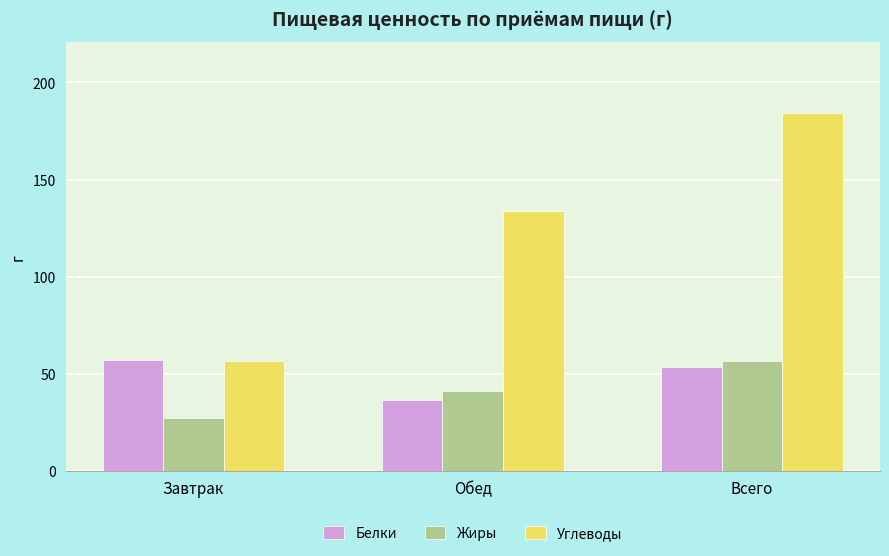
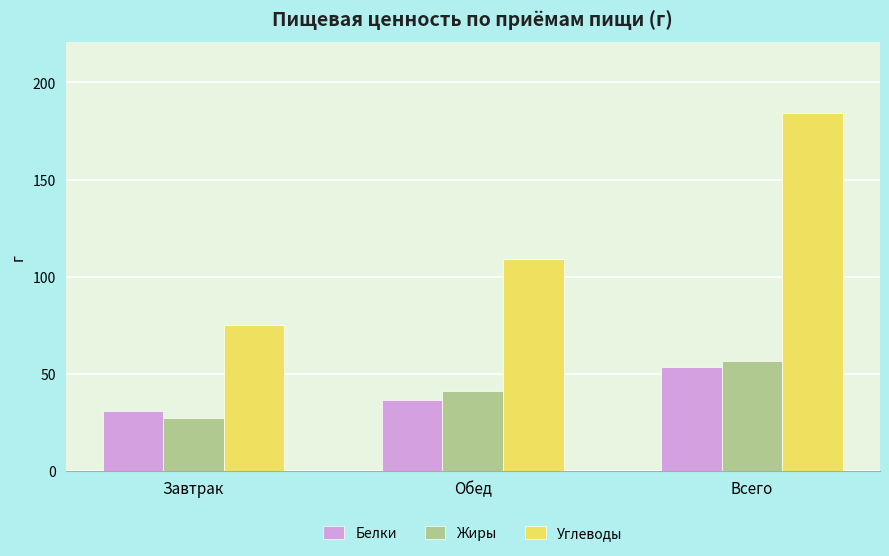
  {
    "Белки": {
-     "Завтрак": 57,
+     "Завтрак": 31,
      "Обед": 36,
      "Всего": 54
    },
    "Жиры": {
      "Завтрак": 27,
      "Обед": 41,
      "Всего": 57
    },
    "Углеводы": {
-     "Завтрак": 57,
-     "Обед": 134,
+     "Завтрак": 75,
+     "Обед": 109,
      "Всего": 184
    }
  }
